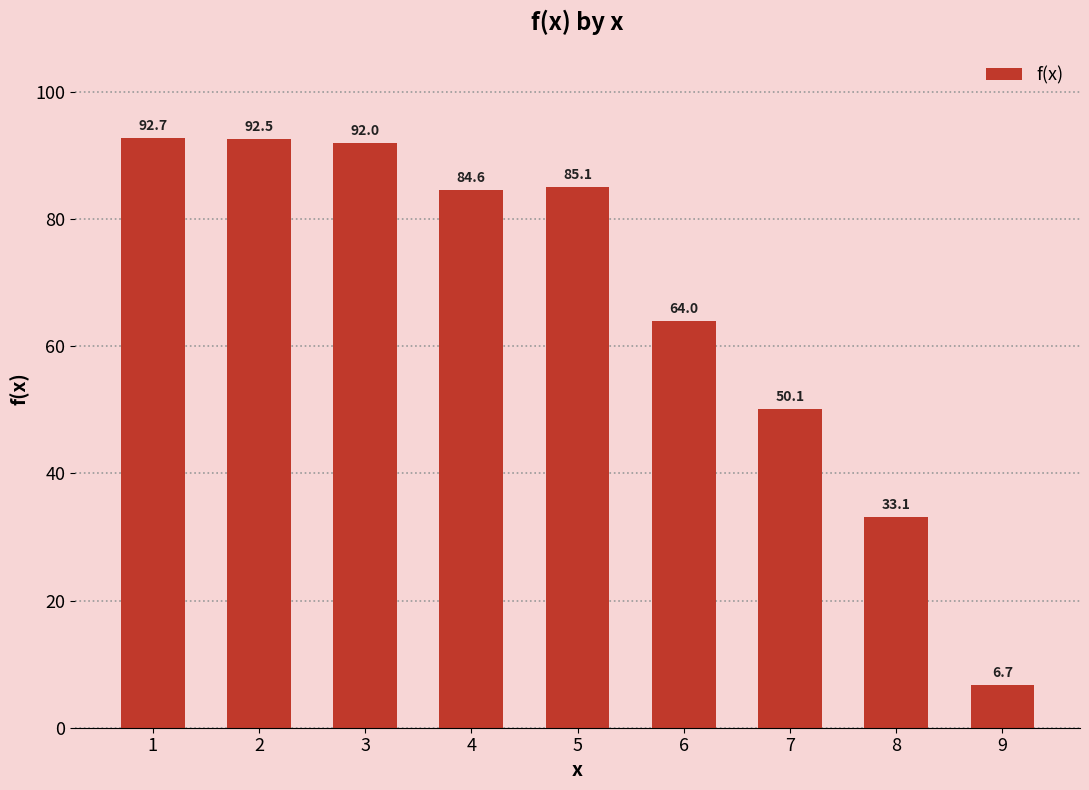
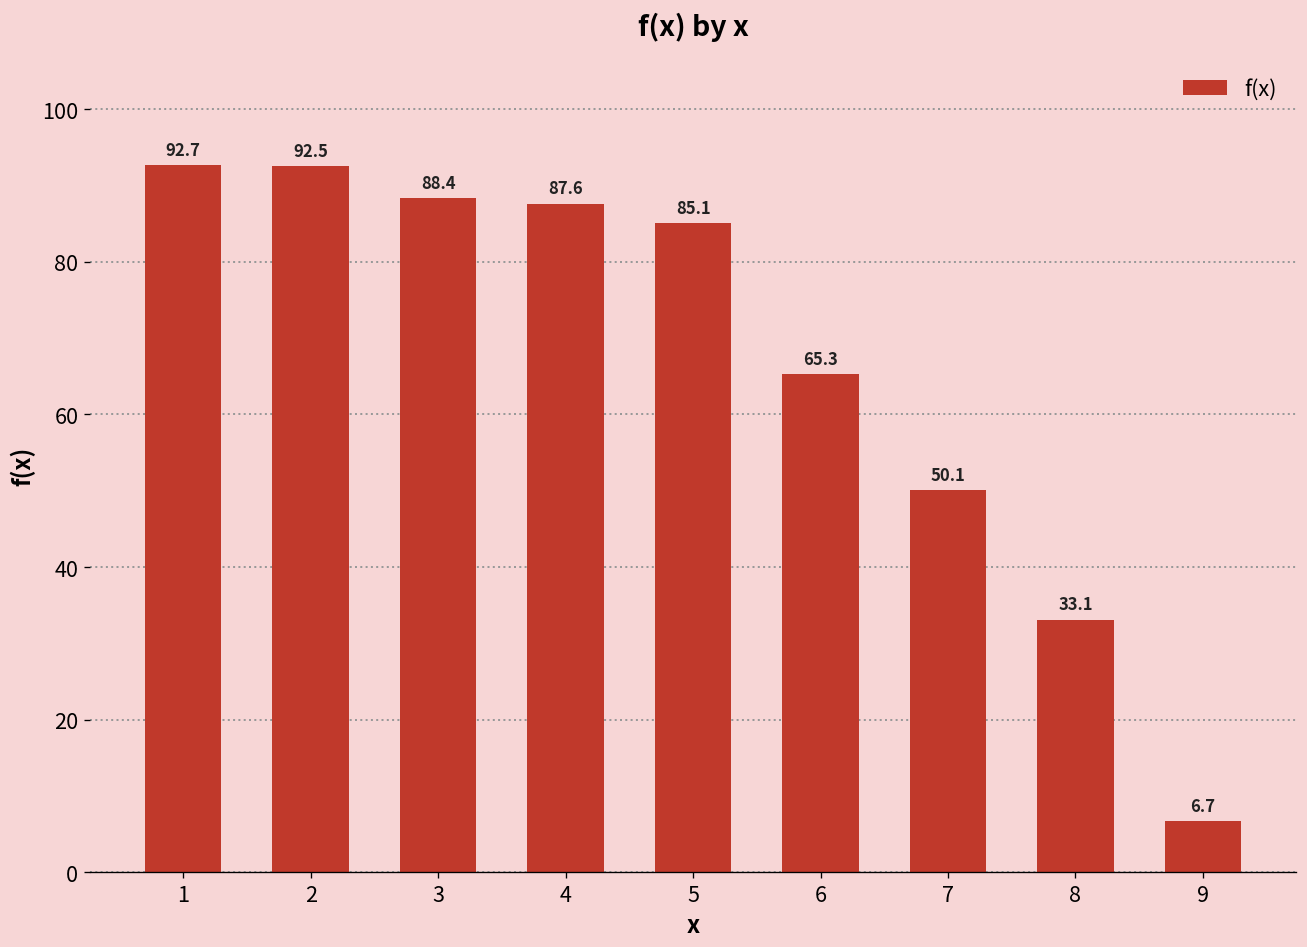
  {
    "1": 92.7,
    "2": 92.5,
-   "3": 92.0,
-   "4": 84.6,
+   "3": 88.4,
+   "4": 87.6,
    "5": 85.1,
-   "6": 64.0,
+   "6": 65.3,
    "7": 50.1,
    "8": 33.1,
    "9": 6.7
  }
